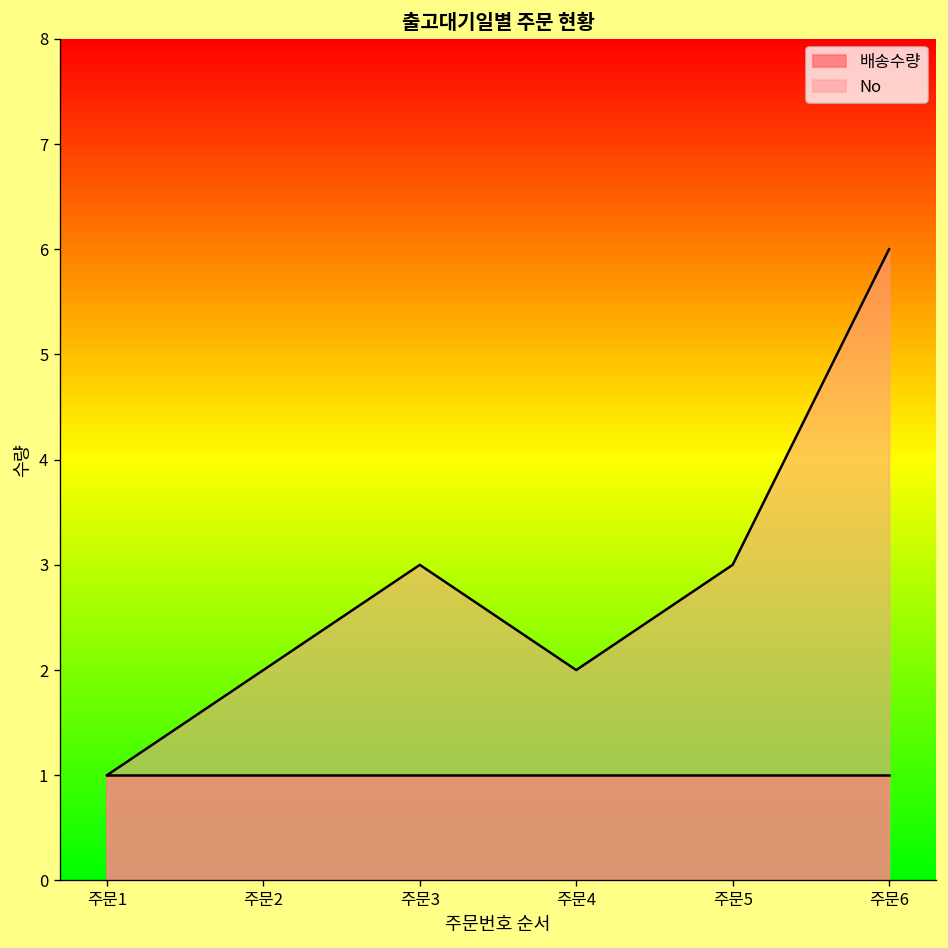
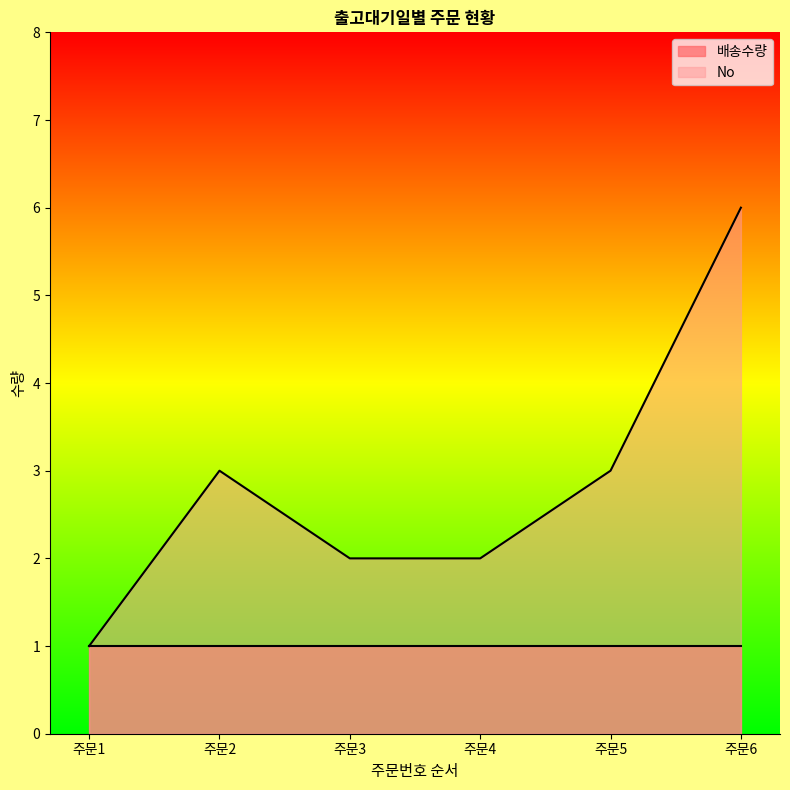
  {
    "배송수량": {
      "주문2": 1,
      "주문3": 1,
      "주문4": 1,
      "주문5": 1,
      "주문6": 1
    },
    "No": {
-     "주문2": 2,
-     "주문3": 3,
+     "주문2": 3,
+     "주문3": 2,
      "주문4": 2,
      "주문5": 3,
      "주문6": 6
    }
  }
